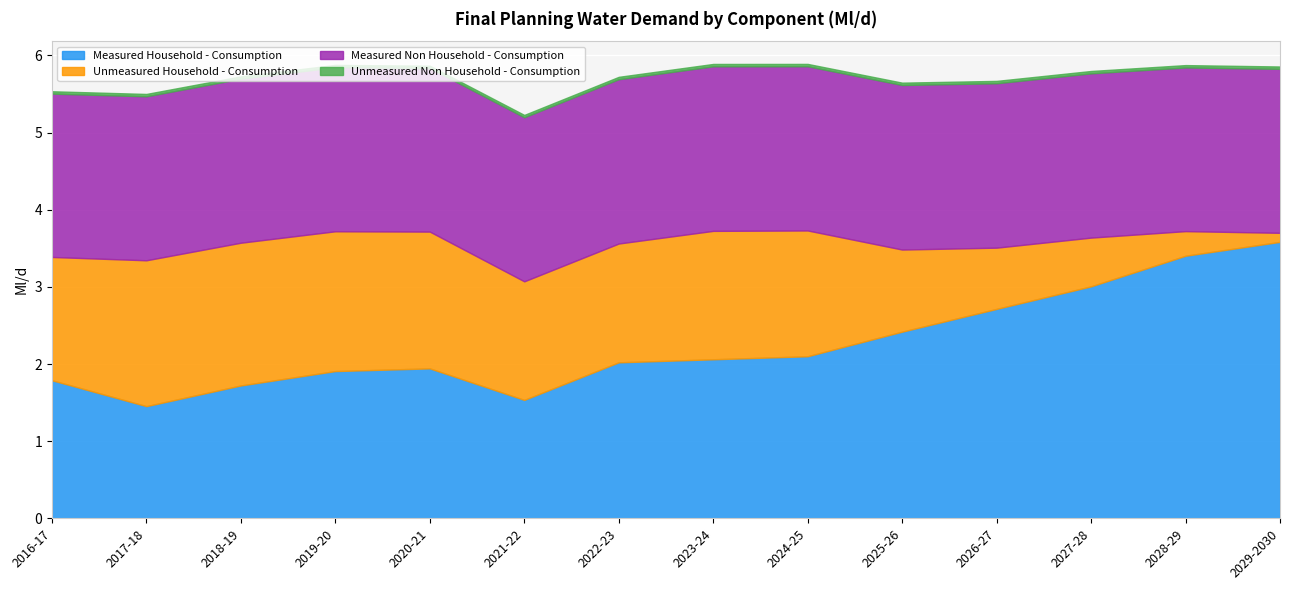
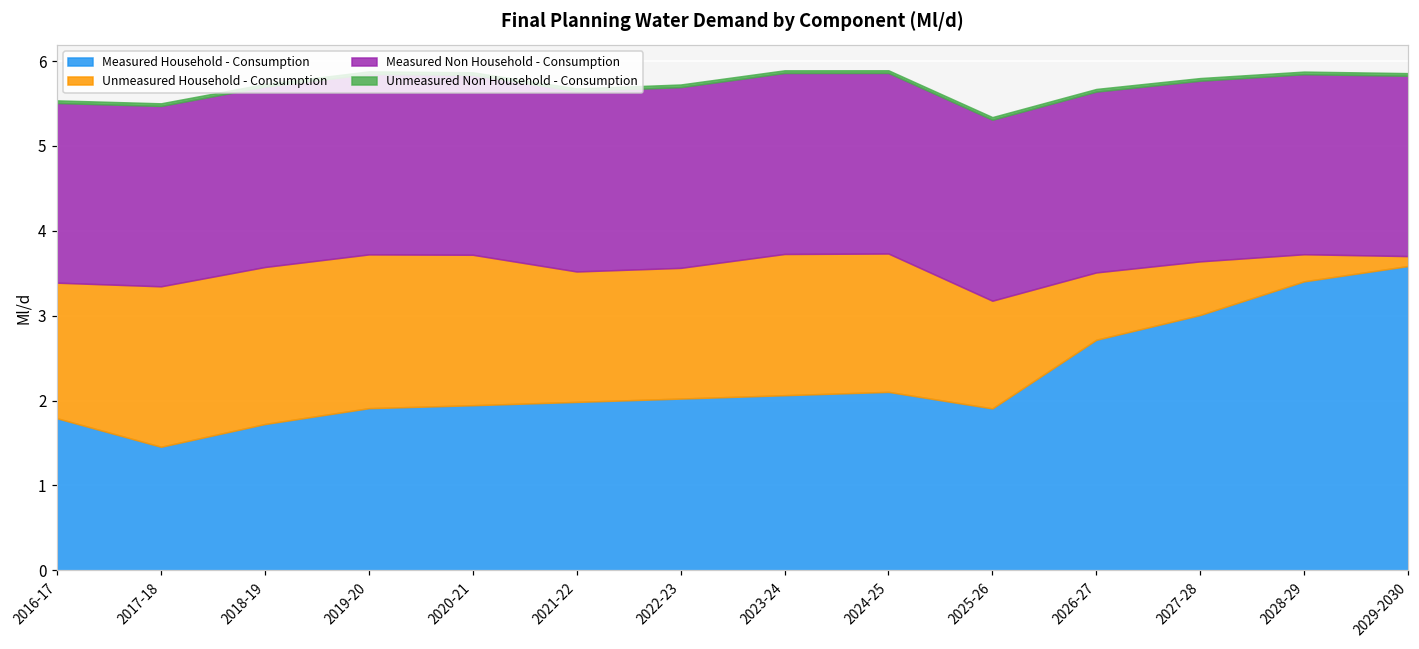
  {
    "Measured Household - Consumption": {
      "2016-17": 1.8,
      "2017-18": 1.5,
      "2018-19": 1.7,
      "2019-20": 1.9,
      "2020-21": 1.9,
-     "2021-22": 1.5,
+     "2021-22": 2.0,
      "2022-23": 2.0,
      "2023-24": 2.1,
      "2024-25": 2.1,
-     "2025-26": 2.4,
+     "2025-26": 1.9,
      "2026-27": 2.7,
      "2027-28": 3.0,
      "2028-29": 3.4,
      "2029-2030": 3.6
    },
    "Unmeasured Household - Consumption": {
      "2016-17": 1.6,
      "2017-18": 1.9,
      "2018-19": 1.8,
      "2019-20": 1.8,
      "2020-21": 1.8,
      "2021-22": 1.5,
      "2022-23": 1.5,
      "2023-24": 1.7,
      "2024-25": 1.6,
-     "2025-26": 1.1,
+     "2025-26": 1.3,
      "2026-27": 0.8,
      "2027-28": 0.6,
      "2028-29": 0.3,
      "2029-2030": 0.1
    }
  }
